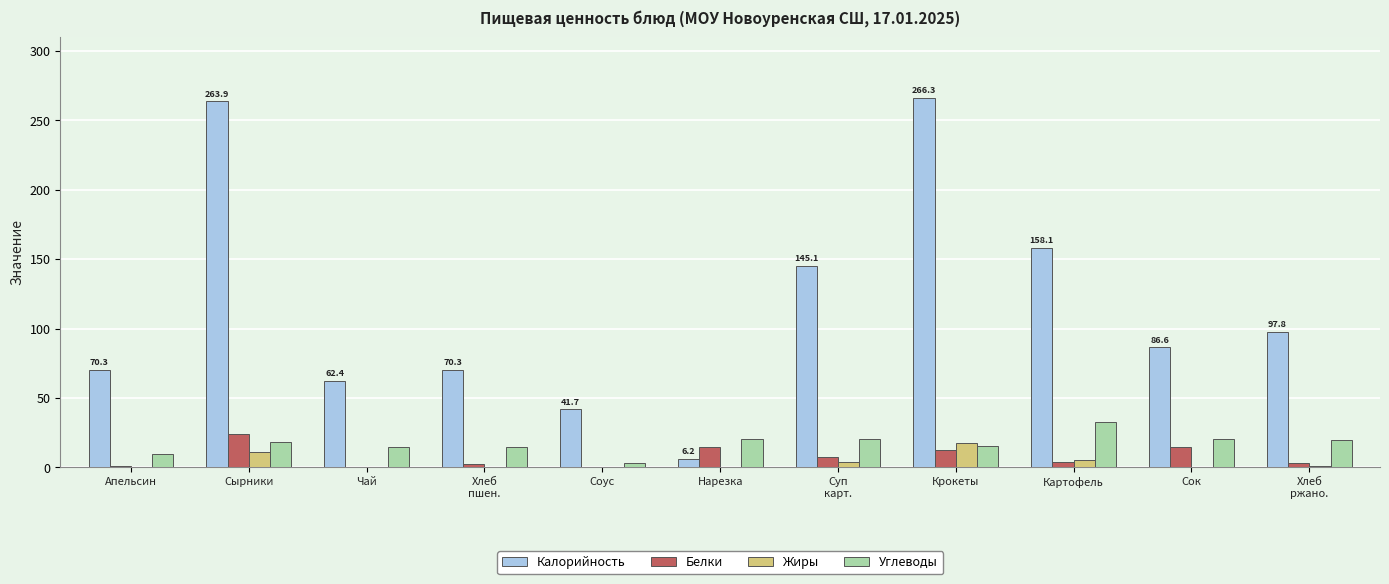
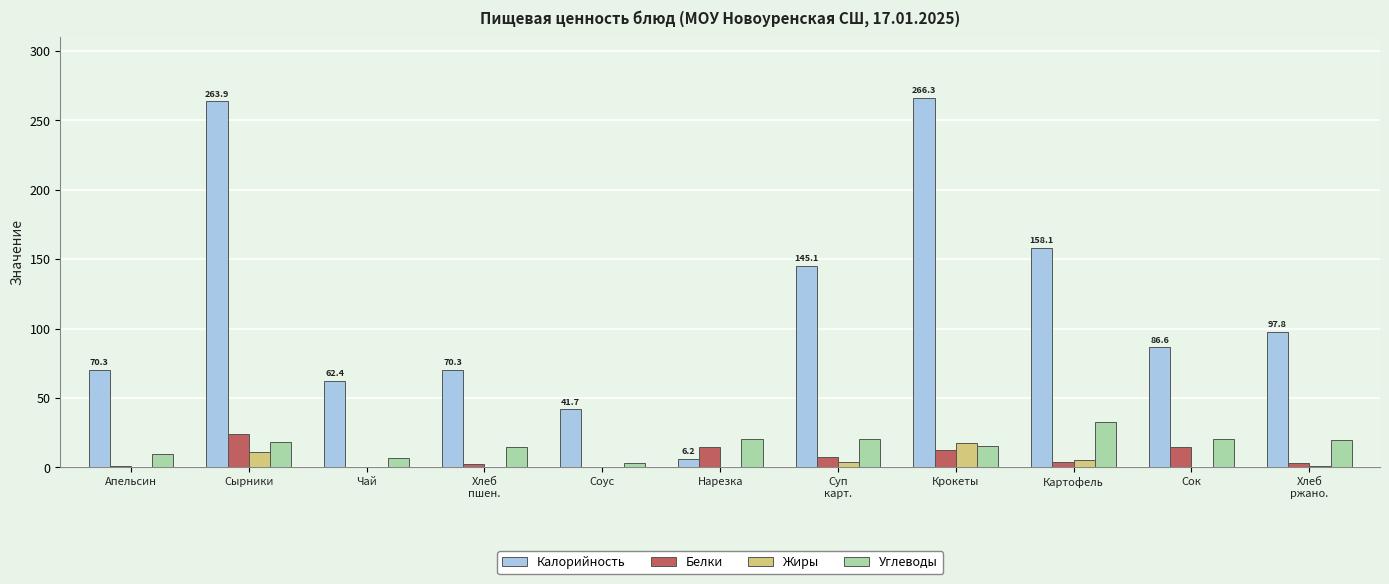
  {
    "Калорийность": {
      "Апельсин": 70.3,
      "Сырники": 263.9,
      "Чай": 62.4,
      "Хлеб пшен.": 70.3,
      "Соус": 41.7,
      "Нарезка": 6.2,
      "Суп карт.": 145.1,
      "Крокеты": 266.3,
      "Картофель": 158.1,
      "Сок": 86.6,
      "Хлеб ржано.": 97.8
    },
    "Белки": {
      "Сырники": 24,
      "Хлеб пшен.": 2,
      "Нарезка": 15,
      "Суп карт.": 7,
      "Крокеты": 12,
      "Картофель": 4,
      "Сок": 15,
      "Хлеб ржано.": 3
    },
    "Жиры": {
      "Сырники": 11,
      "Соус": 0,
      "Нарезка": 0,
      "Суп карт.": 4,
      "Крокеты": 17,
      "Картофель": 5
    },
    "Углеводы": {
      "Апельсин": 10,
      "Сырники": 18,
-     "Чай": 15,
+     "Чай": 7,
      "Хлеб пшен.": 15,
      "Соус": 3,
      "Нарезка": 20,
      "Суп карт.": 20,
      "Крокеты": 15,
      "Картофель": 32,
      "Сок": 20,
      "Хлеб ржано.": 20
    }
  }
